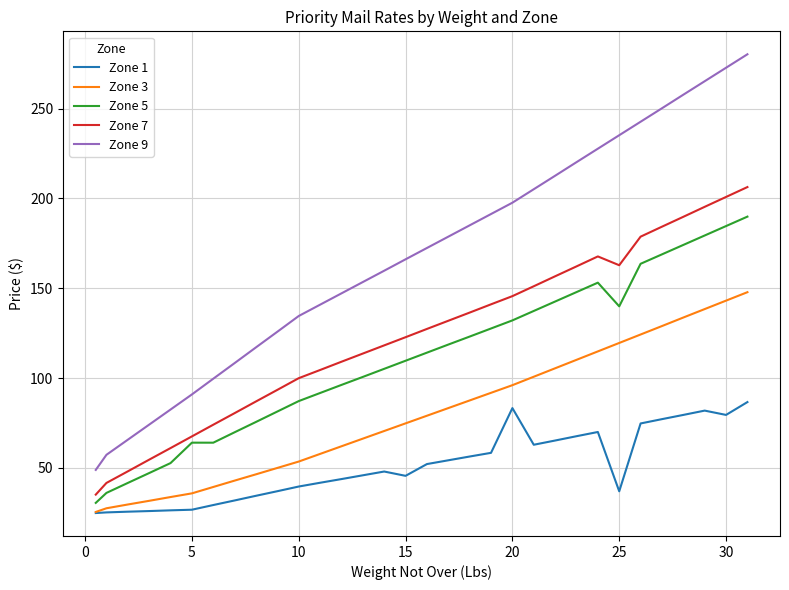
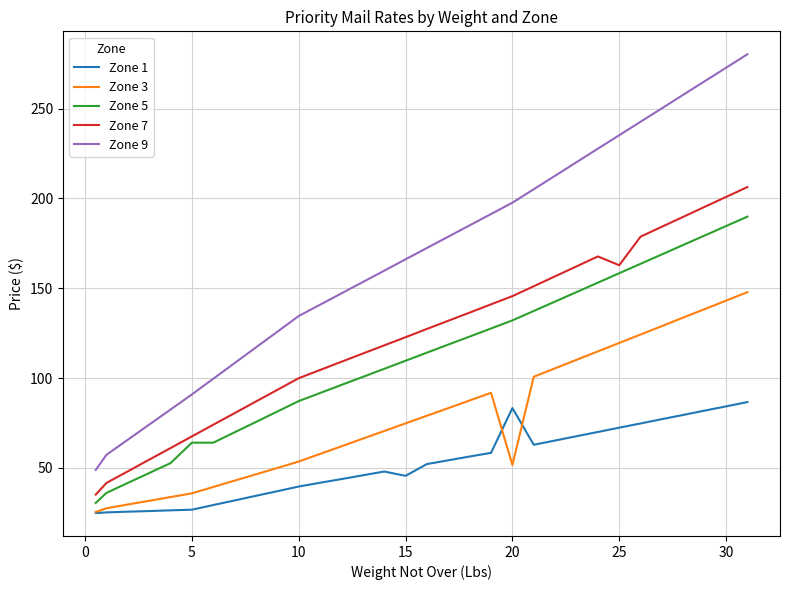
  {
    "Zone 1": {
      "5": 27,
      "10": 40,
      "15": 46,
      "20": 83,
-     "25": 37,
-     "30": 80
+     "25": 72,
+     "30": 84
    },
    "Zone 3": {
      "5": 36,
      "10": 54,
      "15": 75,
-     "20": 96,
+     "20": 52,
      "25": 120,
      "30": 143
    },
    "Zone 5": {
      "5": 64,
      "10": 87,
      "15": 110,
      "20": 132,
-     "25": 140,
+     "25": 158,
      "30": 185
    },
    "Zone 7": {
      "5": 68,
      "10": 100,
      "15": 123,
      "20": 146,
      "25": 163,
      "30": 201
    },
    "Zone 9": {
      "5": 91,
      "10": 135,
      "15": 166,
      "20": 198,
      "25": 235,
      "30": 273
    }
  }
